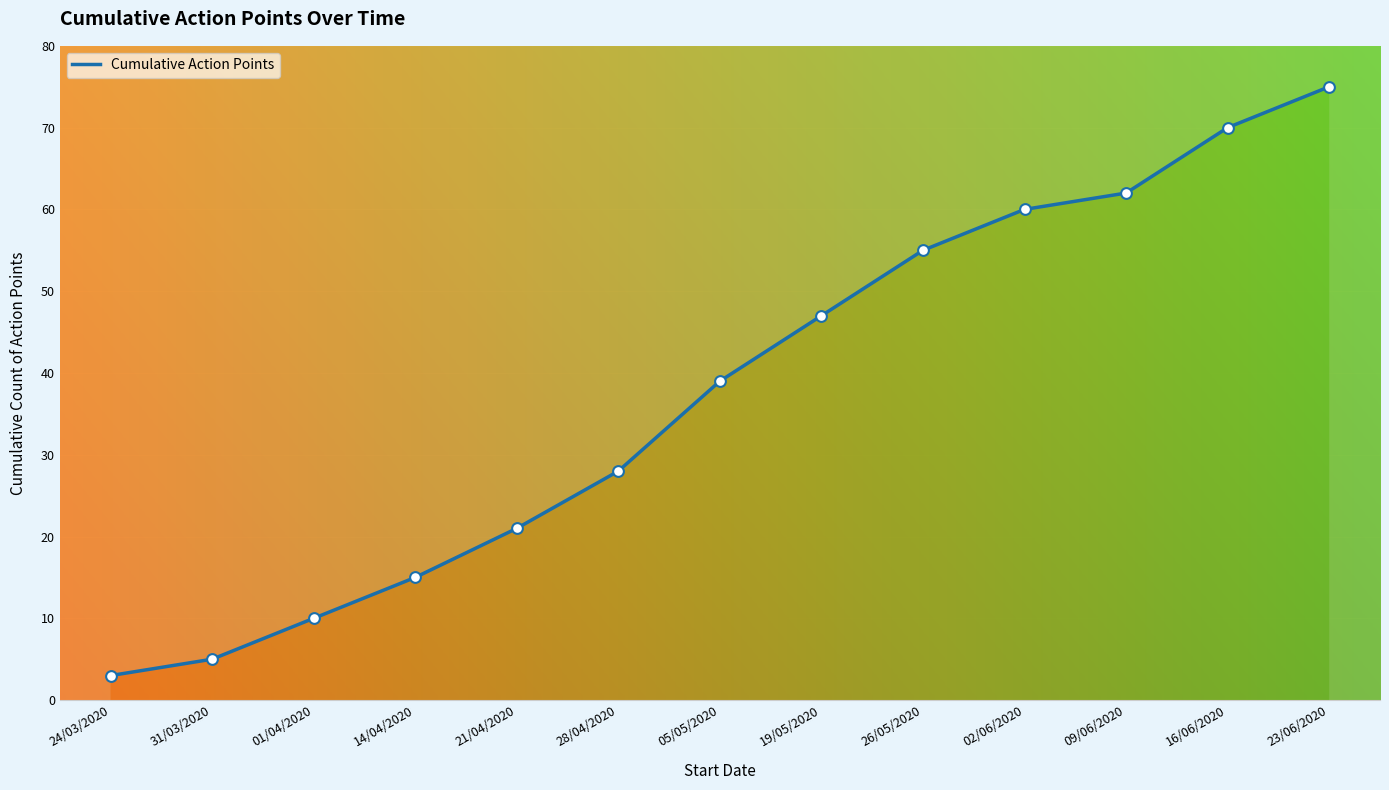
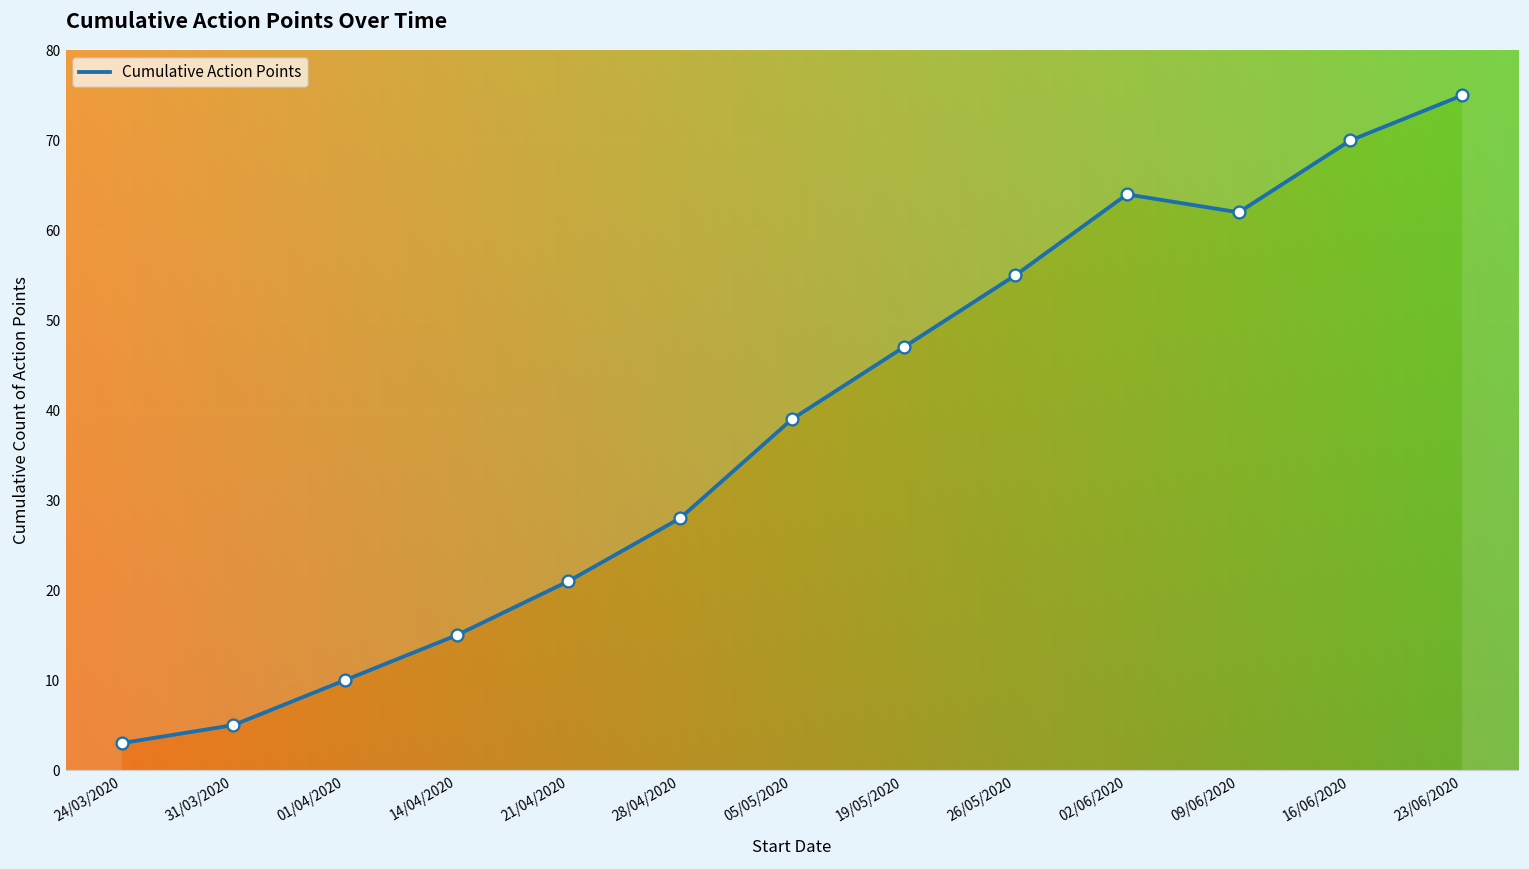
  {
    "24/03/2020": 3,
    "31/03/2020": 5,
    "01/04/2020": 10,
    "14/04/2020": 15,
    "21/04/2020": 21,
    "28/04/2020": 28,
    "05/05/2020": 39,
    "19/05/2020": 47,
    "26/05/2020": 55,
-   "02/06/2020": 60,
+   "02/06/2020": 64,
    "09/06/2020": 62,
    "16/06/2020": 70,
    "23/06/2020": 75
  }
